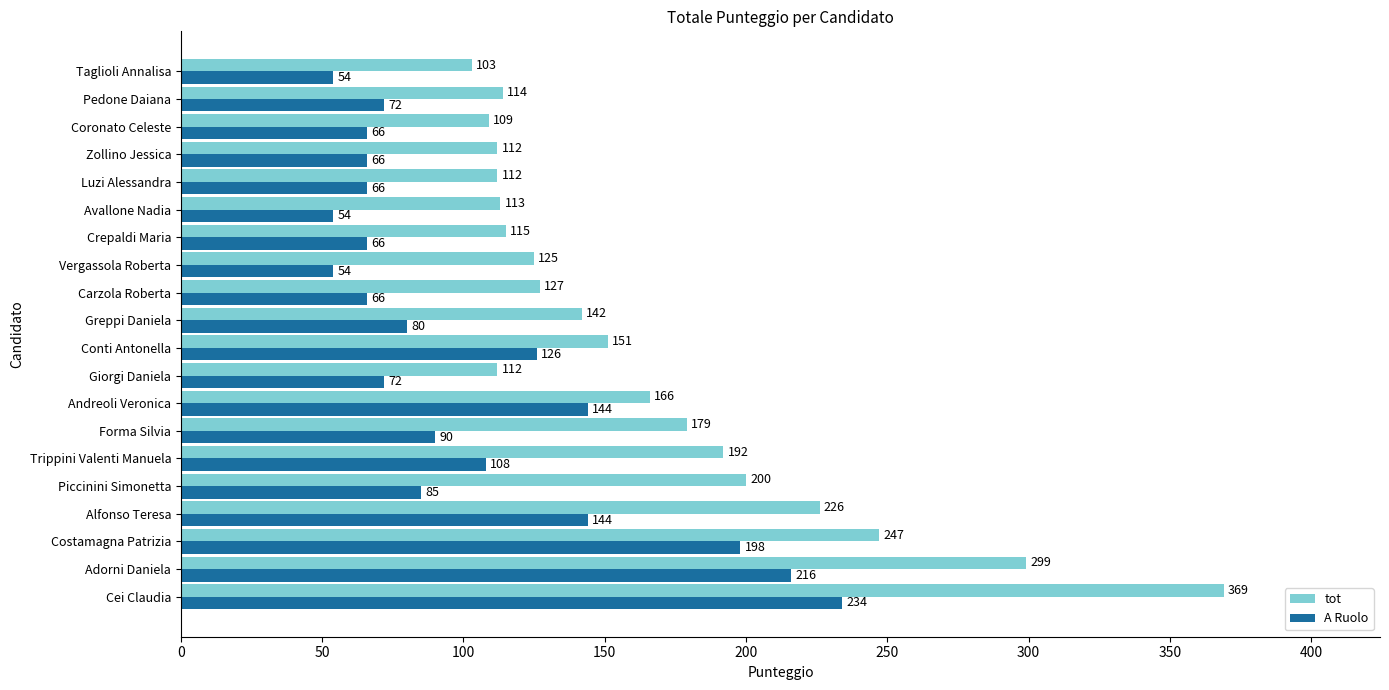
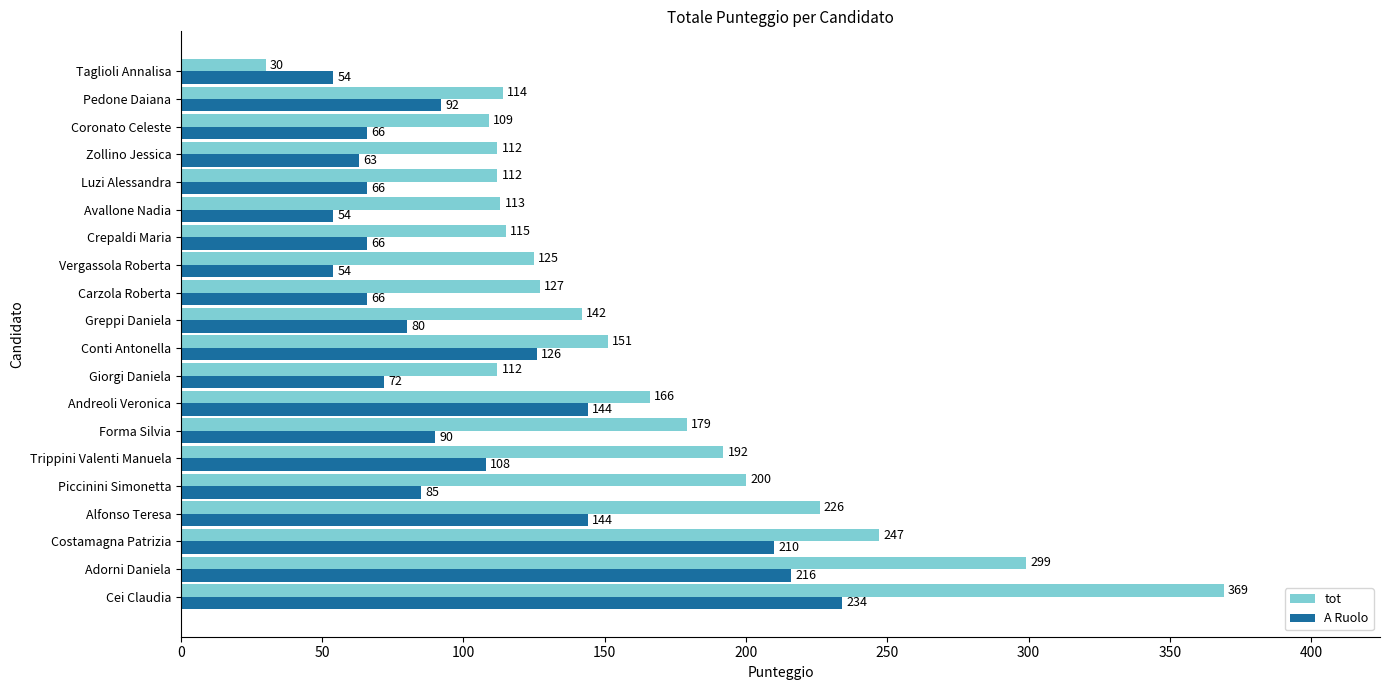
  {
    "tot": {
-     "Taglioli Annalisa": 103,
+     "Taglioli Annalisa": 30,
      "Pedone Daiana": 114,
      "Coronato Celeste": 109,
      "Zollino Jessica": 112,
      "Luzi Alessandra": 112,
      "Avallone Nadia": 113,
      "Crepaldi Maria": 115,
      "Vergassola Roberta": 125,
      "Carzola Roberta": 127,
      "Greppi Daniela": 142,
      "Conti Antonella": 151,
      "Giorgi Daniela": 112,
      "Andreoli Veronica": 166,
      "Forma Silvia": 179,
      "Trippini Valenti Manuela": 192,
      "Piccinini Simonetta": 200,
      "Alfonso Teresa": 226,
      "Costamagna Patrizia": 247,
      "Adorni Daniela": 299,
      "Cei Claudia": 369
    },
    "A Ruolo": {
      "Taglioli Annalisa": 54,
-     "Pedone Daiana": 72,
+     "Pedone Daiana": 92,
      "Coronato Celeste": 66,
-     "Zollino Jessica": 66,
+     "Zollino Jessica": 63,
      "Luzi Alessandra": 66,
      "Avallone Nadia": 54,
      "Crepaldi Maria": 66,
      "Vergassola Roberta": 54,
      "Carzola Roberta": 66,
      "Greppi Daniela": 80,
      "Conti Antonella": 126,
      "Giorgi Daniela": 72,
      "Andreoli Veronica": 144,
      "Forma Silvia": 90,
      "Trippini Valenti Manuela": 108,
      "Piccinini Simonetta": 85,
      "Alfonso Teresa": 144,
-     "Costamagna Patrizia": 198,
+     "Costamagna Patrizia": 210,
      "Adorni Daniela": 216,
      "Cei Claudia": 234
    }
  }
